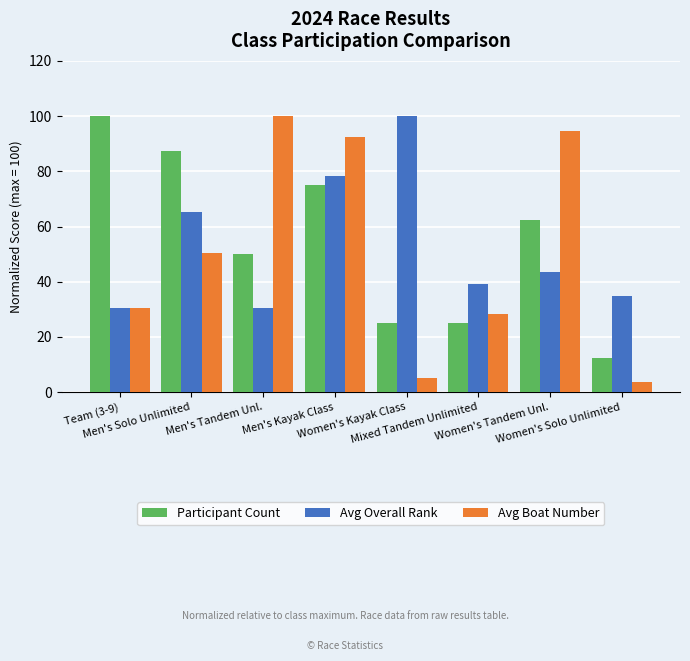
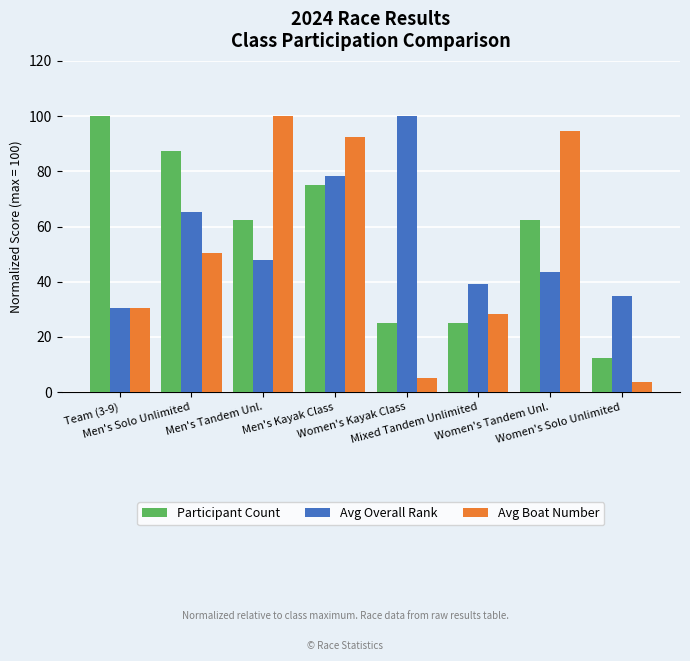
  {
    "Participant Count": {
      "Team (3-9)": 100,
      "Men's Solo Unlimited": 88,
-     "Men's Tandem Unl.": 50,
+     "Men's Tandem Unl.": 63,
      "Men's Kayak Class": 75,
      "Women's Kayak Class": 25,
      "Mixed Tandem Unlimited": 25,
      "Women's Tandem Unl.": 63,
      "Women's Solo Unlimited": 13
    },
    "Avg Overall Rank": {
      "Team (3-9)": 30,
      "Men's Solo Unlimited": 65,
-     "Men's Tandem Unl.": 30,
+     "Men's Tandem Unl.": 48,
      "Men's Kayak Class": 78,
      "Women's Kayak Class": 100,
      "Mixed Tandem Unlimited": 39,
      "Women's Tandem Unl.": 43,
      "Women's Solo Unlimited": 35
    },
    "Avg Boat Number": {
      "Team (3-9)": 31,
      "Men's Solo Unlimited": 50,
      "Men's Tandem Unl.": 100,
      "Men's Kayak Class": 93,
      "Women's Kayak Class": 5,
      "Mixed Tandem Unlimited": 28,
      "Women's Tandem Unl.": 95,
      "Women's Solo Unlimited": 4
    }
  }
